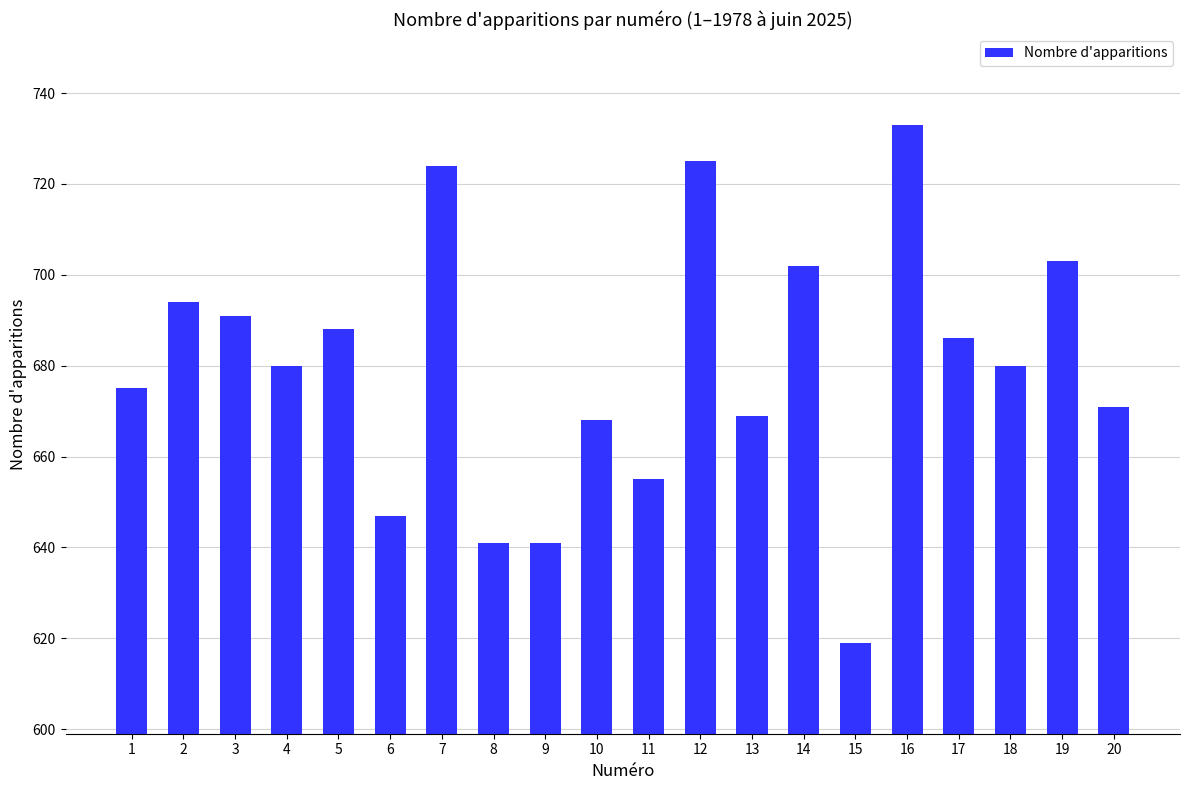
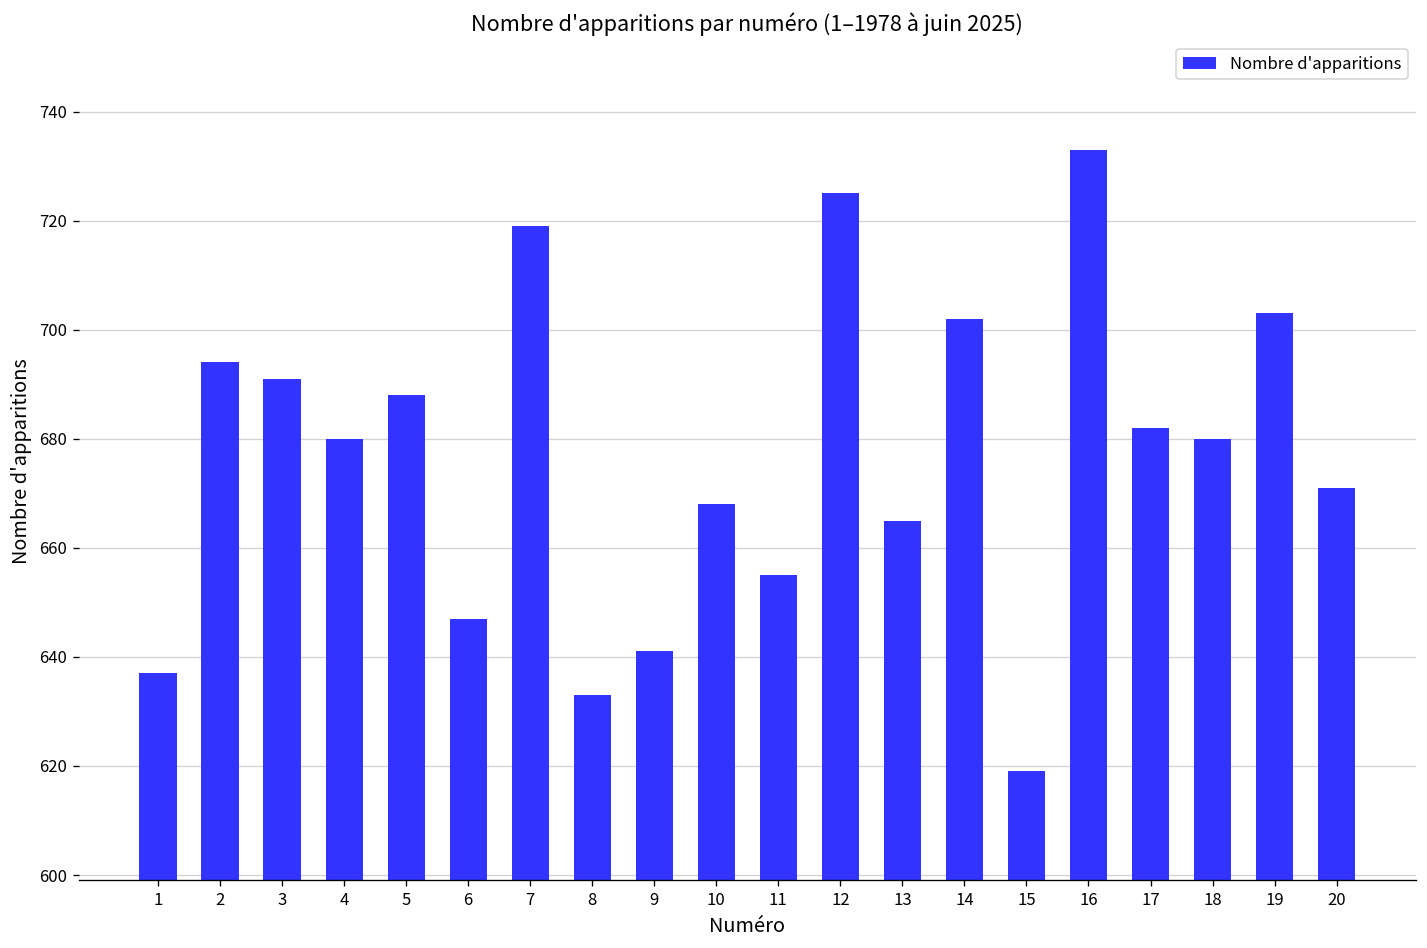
  {
-   "1": 675,
+   "1": 637,
    "2": 694,
    "3": 691,
    "4": 680,
    "5": 688,
    "6": 647,
-   "7": 724,
-   "8": 641,
+   "7": 719,
+   "8": 633,
    "9": 641,
    "10": 668,
    "11": 655,
    "12": 725,
-   "13": 669,
+   "13": 665,
    "14": 702,
    "15": 619,
    "16": 733,
-   "17": 686,
+   "17": 682,
    "18": 680,
    "19": 703,
    "20": 671
  }
